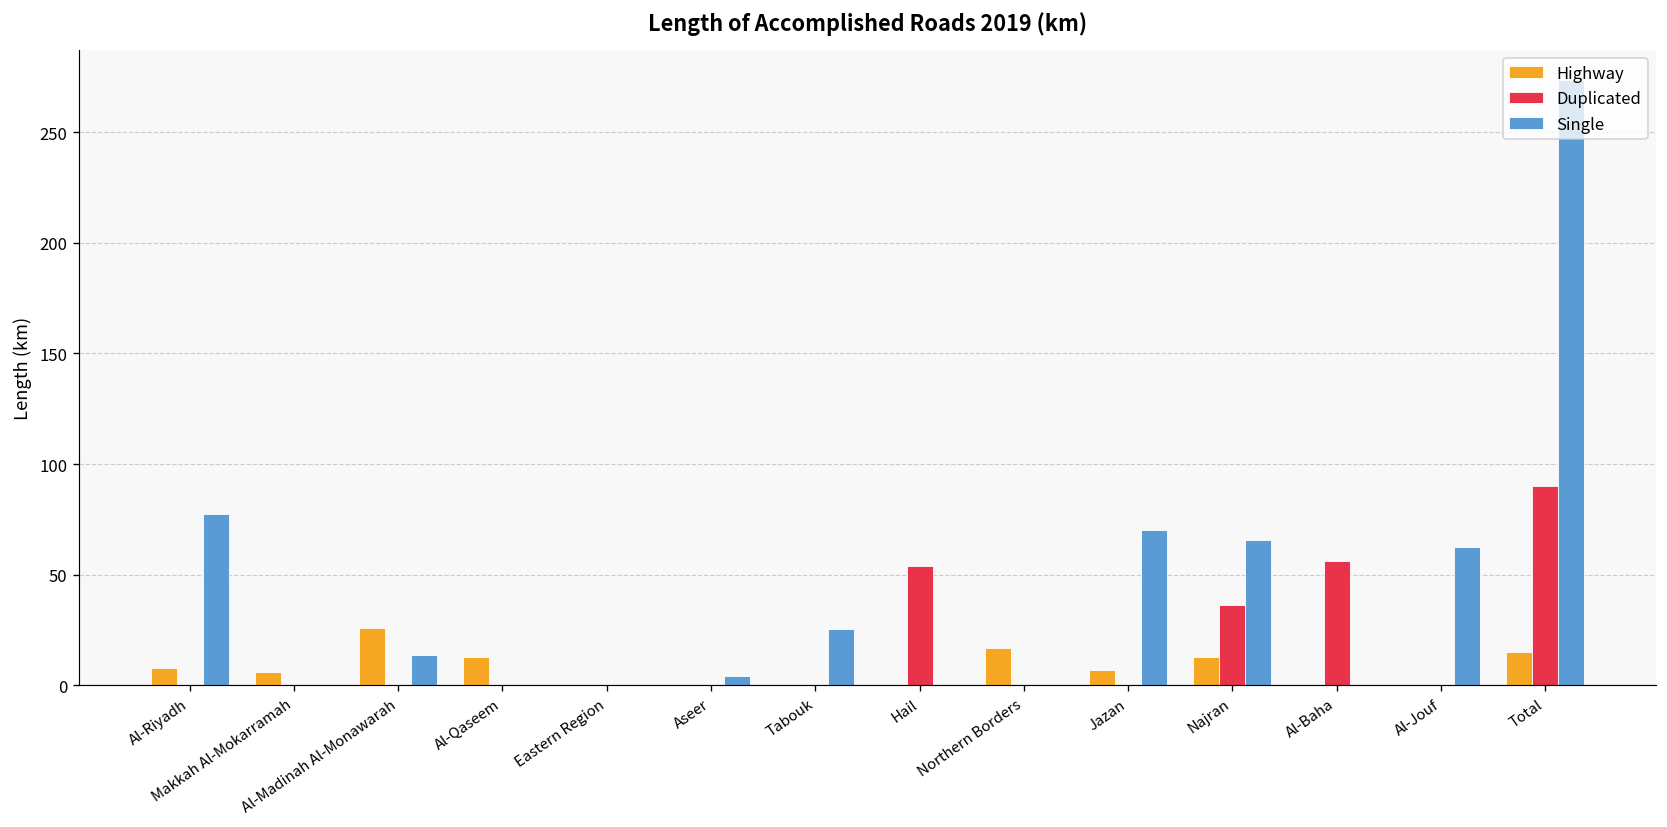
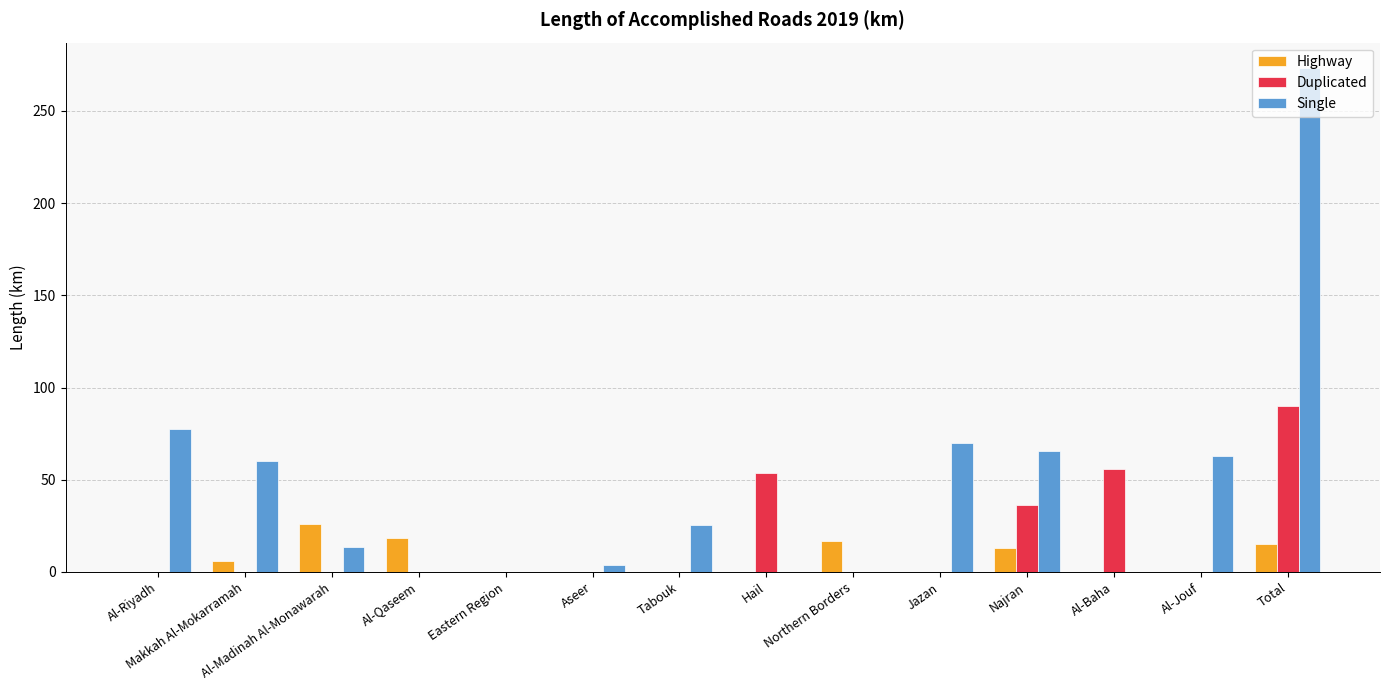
  {
    "Highway": {
-     "Al-Riyadh": 8,
+     "Al-Riyadh": 0,
      "Makkah Al-Mokarramah": 6,
      "Al-Madinah Al-Monawarah": 26,
-     "Al-Qaseem": 13,
+     "Al-Qaseem": 18,
      "Eastern Region": 0,
      "Aseer": 0,
      "Tabouk": 0,
      "Hail": 0,
      "Northern Borders": 17,
-     "Jazan": 7,
+     "Jazan": 0,
      "Najran": 13,
      "Al-Baha": 0,
      "Al-Jouf": 0,
      "Total": 15
    },
    "Duplicated": {
      "Al-Riyadh": 0,
      "Makkah Al-Mokarramah": 0,
      "Al-Madinah Al-Monawarah": 0,
      "Al-Qaseem": 0,
      "Eastern Region": 0,
      "Aseer": 0,
      "Tabouk": 0,
      "Hail": 54,
      "Northern Borders": 0,
      "Jazan": 0,
      "Najran": 36,
      "Al-Baha": 56,
      "Al-Jouf": 0,
      "Total": 90
    },
    "Single": {
      "Al-Riyadh": 78,
-     "Makkah Al-Mokarramah": 0,
+     "Makkah Al-Mokarramah": 60,
      "Al-Madinah Al-Monawarah": 14,
      "Al-Qaseem": 0,
      "Eastern Region": 0,
      "Aseer": 4,
      "Tabouk": 25,
      "Hail": 0,
      "Northern Borders": 0,
      "Jazan": 70,
      "Najran": 66,
      "Al-Baha": 0,
      "Al-Jouf": 63
    }
  }
